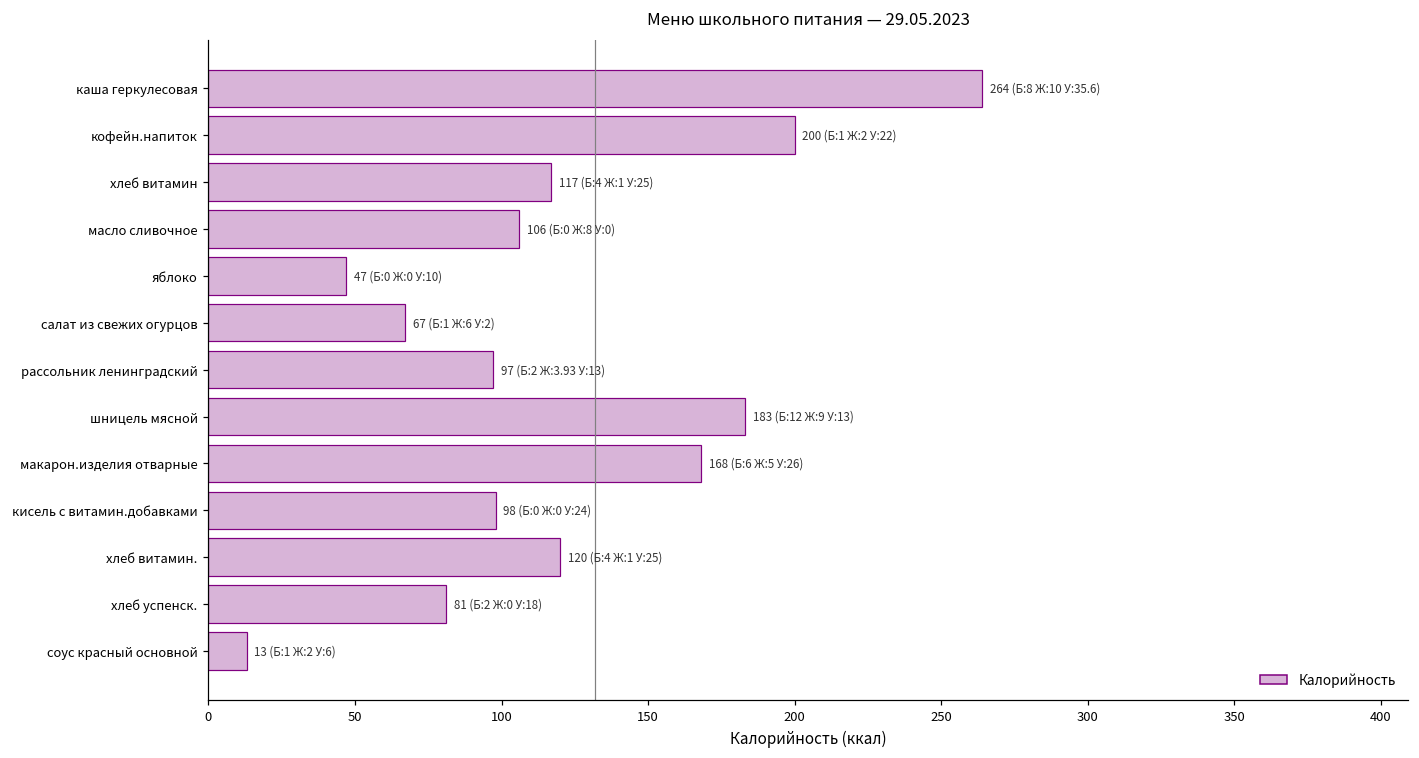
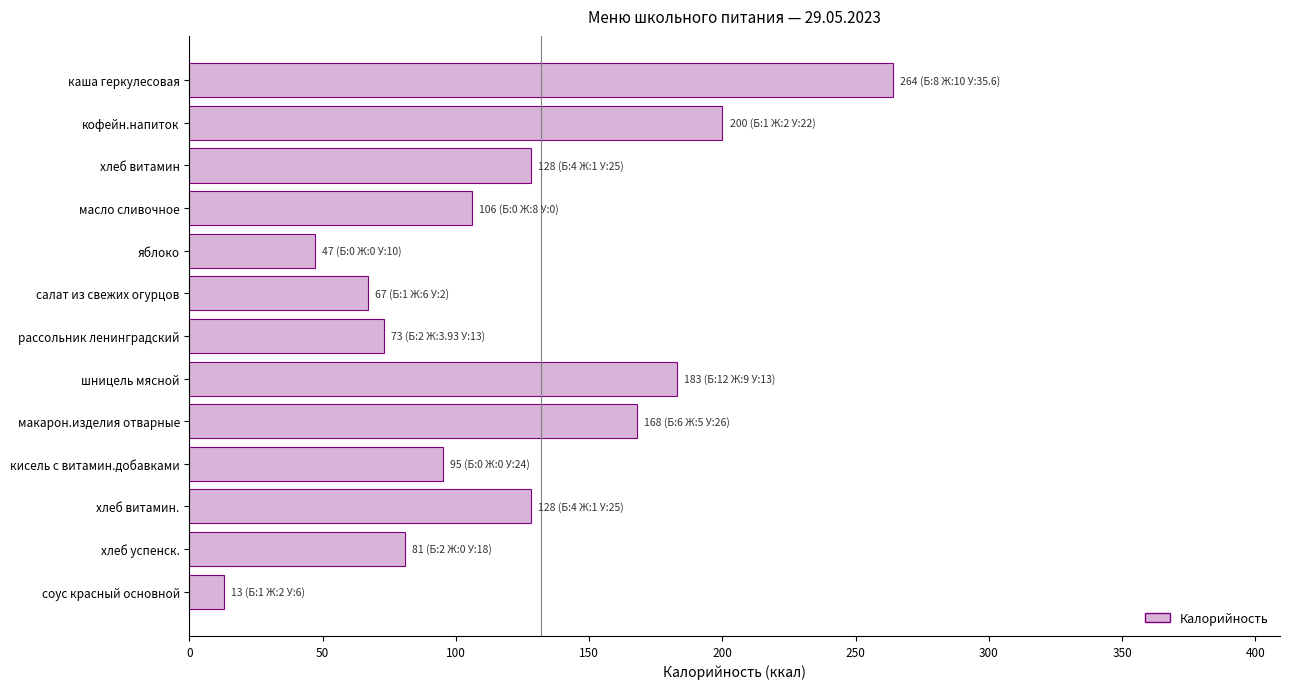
  {
    "каша геркулесовая": 264,
    "кофейн.напиток": 200,
-   "хлеб витамин": 117,
+   "хлеб витамин": 128,
    "масло сливочное": 106,
    "яблоко": 47,
    "салат из свежих огурцов": 67,
-   "рассольник ленинградский": 97,
+   "рассольник ленинградский": 73,
    "шницель мясной": 183,
    "макарон.изделия отварные": 168,
-   "кисель с витамин.добавками": 98,
-   "хлеб витамин.": 120,
+   "кисель с витамин.добавками": 95,
+   "хлеб витамин.": 128,
    "хлеб успенск.": 81,
    "соус красный основной": 13
  }
